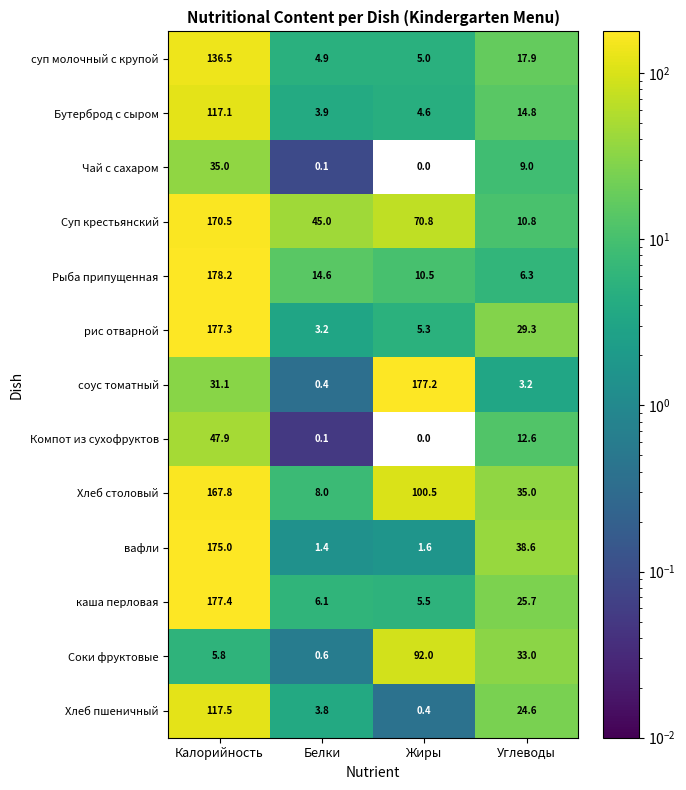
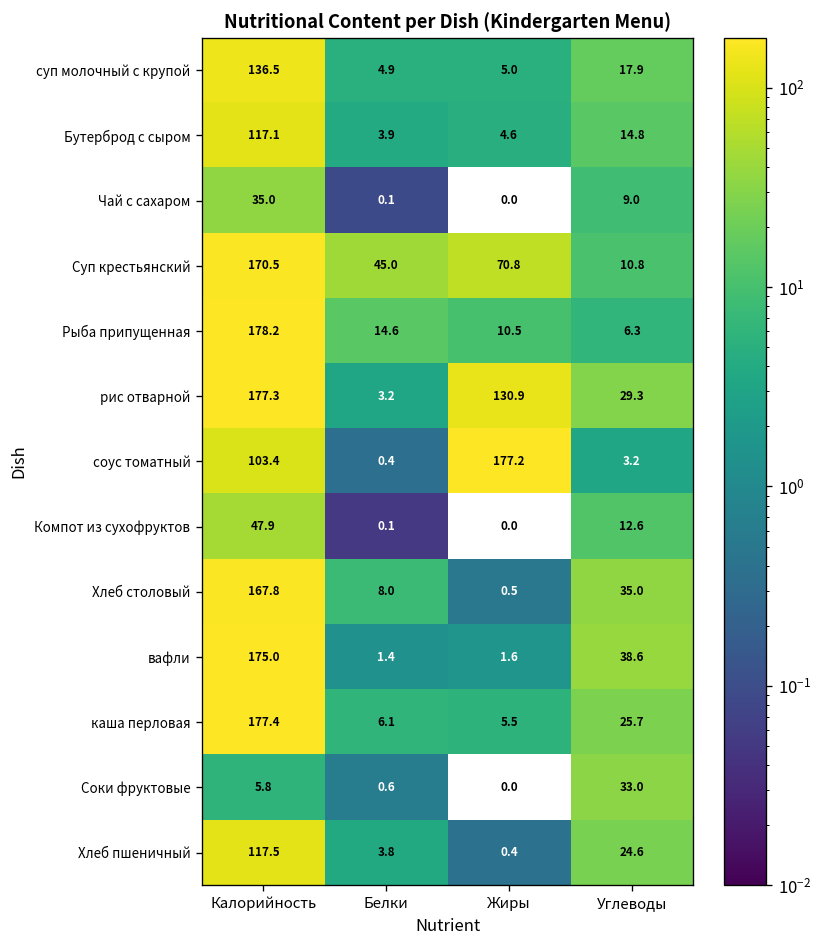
  {
    "суп молочный с крупой": {
      "Калорийность": 136.5,
      "Белки": 4.9,
      "Жиры": 5.0,
      "Углеводы": 17.9
    },
    "Бутерброд с сыром": {
      "Калорийность": 117.1,
      "Белки": 3.9,
      "Жиры": 4.6,
      "Углеводы": 14.8
    },
    "Чай с сахаром": {
      "Калорийность": 35.0,
      "Белки": 0.1,
      "Жиры": 0.0,
      "Углеводы": 9.0
    },
    "Суп крестьянский": {
      "Калорийность": 170.5,
      "Белки": 45.0,
      "Жиры": 70.8,
      "Углеводы": 10.8
    },
    "Рыба припущенная": {
      "Калорийность": 178.2,
      "Белки": 14.6,
      "Жиры": 10.5,
      "Углеводы": 6.3
    },
    "рис отварной": {
      "Калорийность": 177.3,
      "Белки": 3.2,
-     "Жиры": 5.3,
+     "Жиры": 130.9,
      "Углеводы": 29.3
    },
    "соус томатный": {
-     "Калорийность": 31.1,
+     "Калорийность": 103.4,
      "Белки": 0.4,
      "Жиры": 177.2,
      "Углеводы": 3.2
    },
    "Компот из сухофруктов": {
      "Калорийность": 47.9,
      "Белки": 0.1,
      "Жиры": 0.0,
      "Углеводы": 12.6
    },
    "Хлеб столовый": {
      "Калорийность": 167.8,
      "Белки": 8.0,
-     "Жиры": 100.5,
+     "Жиры": 0.5,
      "Углеводы": 35.0
    },
    "вафли": {
      "Калорийность": 175.0,
      "Белки": 1.4,
      "Жиры": 1.6,
      "Углеводы": 38.6
    },
    "каша перловая": {
      "Калорийность": 177.4,
      "Белки": 6.1,
      "Жиры": 5.5,
      "Углеводы": 25.7
    },
    "Соки фруктовые": {
      "Калорийность": 5.8,
      "Белки": 0.6,
-     "Жиры": 92.0,
+     "Жиры": 0.0,
      "Углеводы": 33.0
    },
    "Хлеб пшеничный": {
      "Калорийность": 117.5,
      "Белки": 3.8,
      "Жиры": 0.4,
      "Углеводы": 24.6
    }
  }
